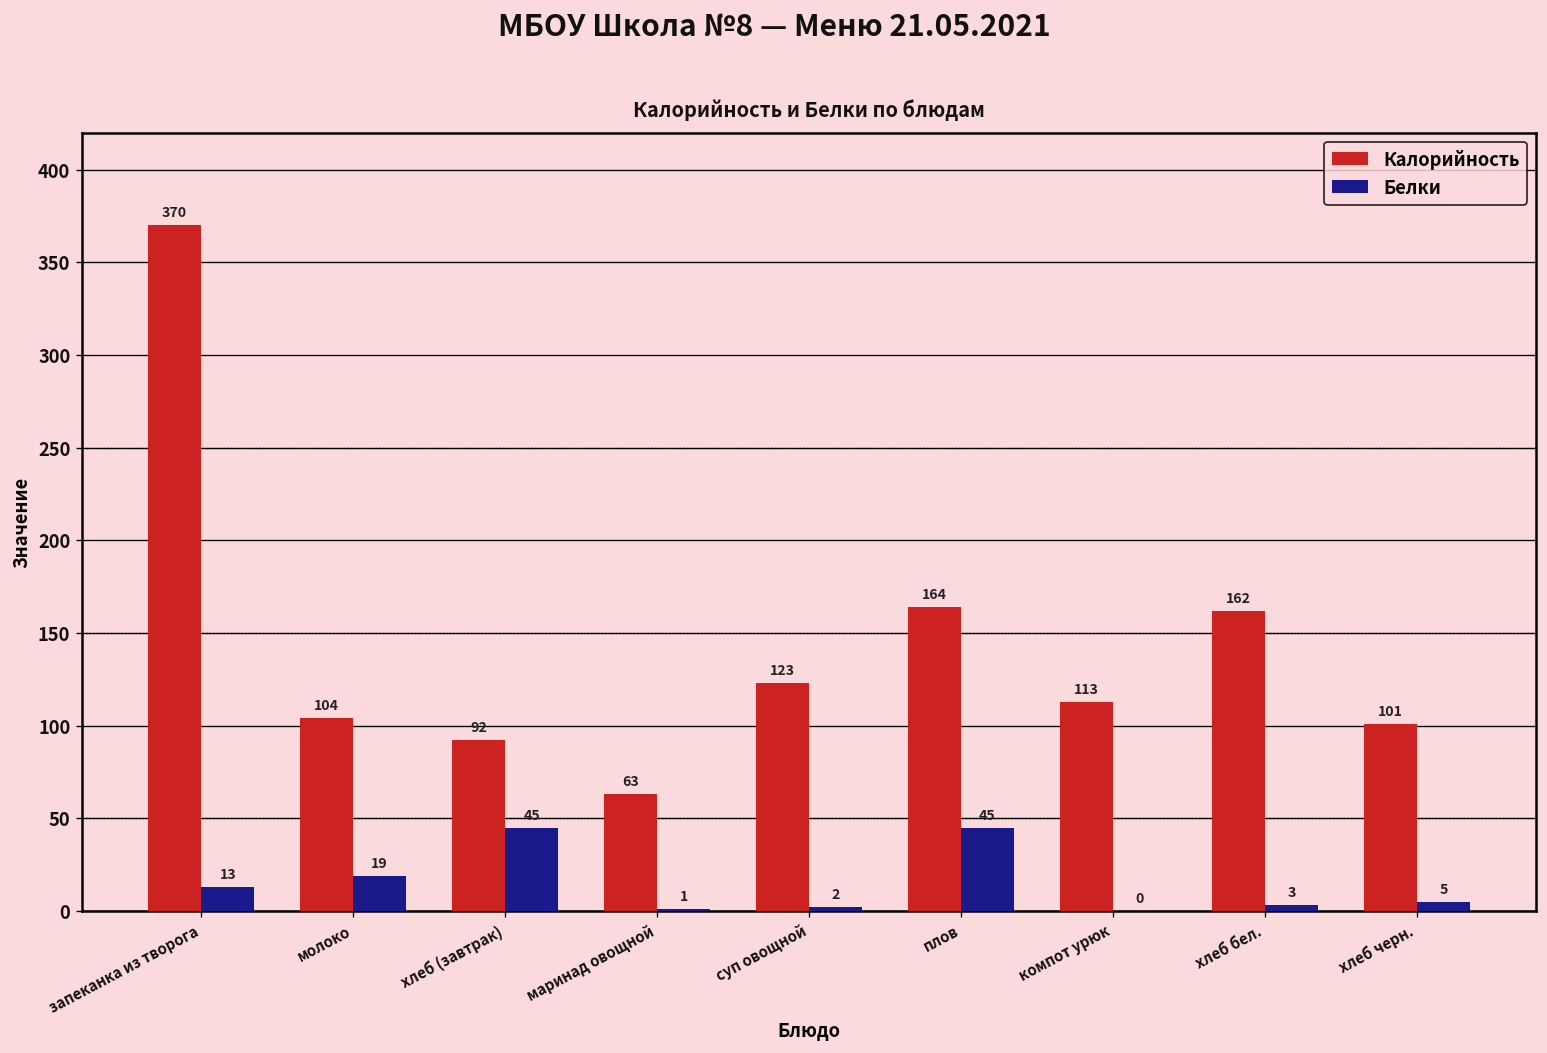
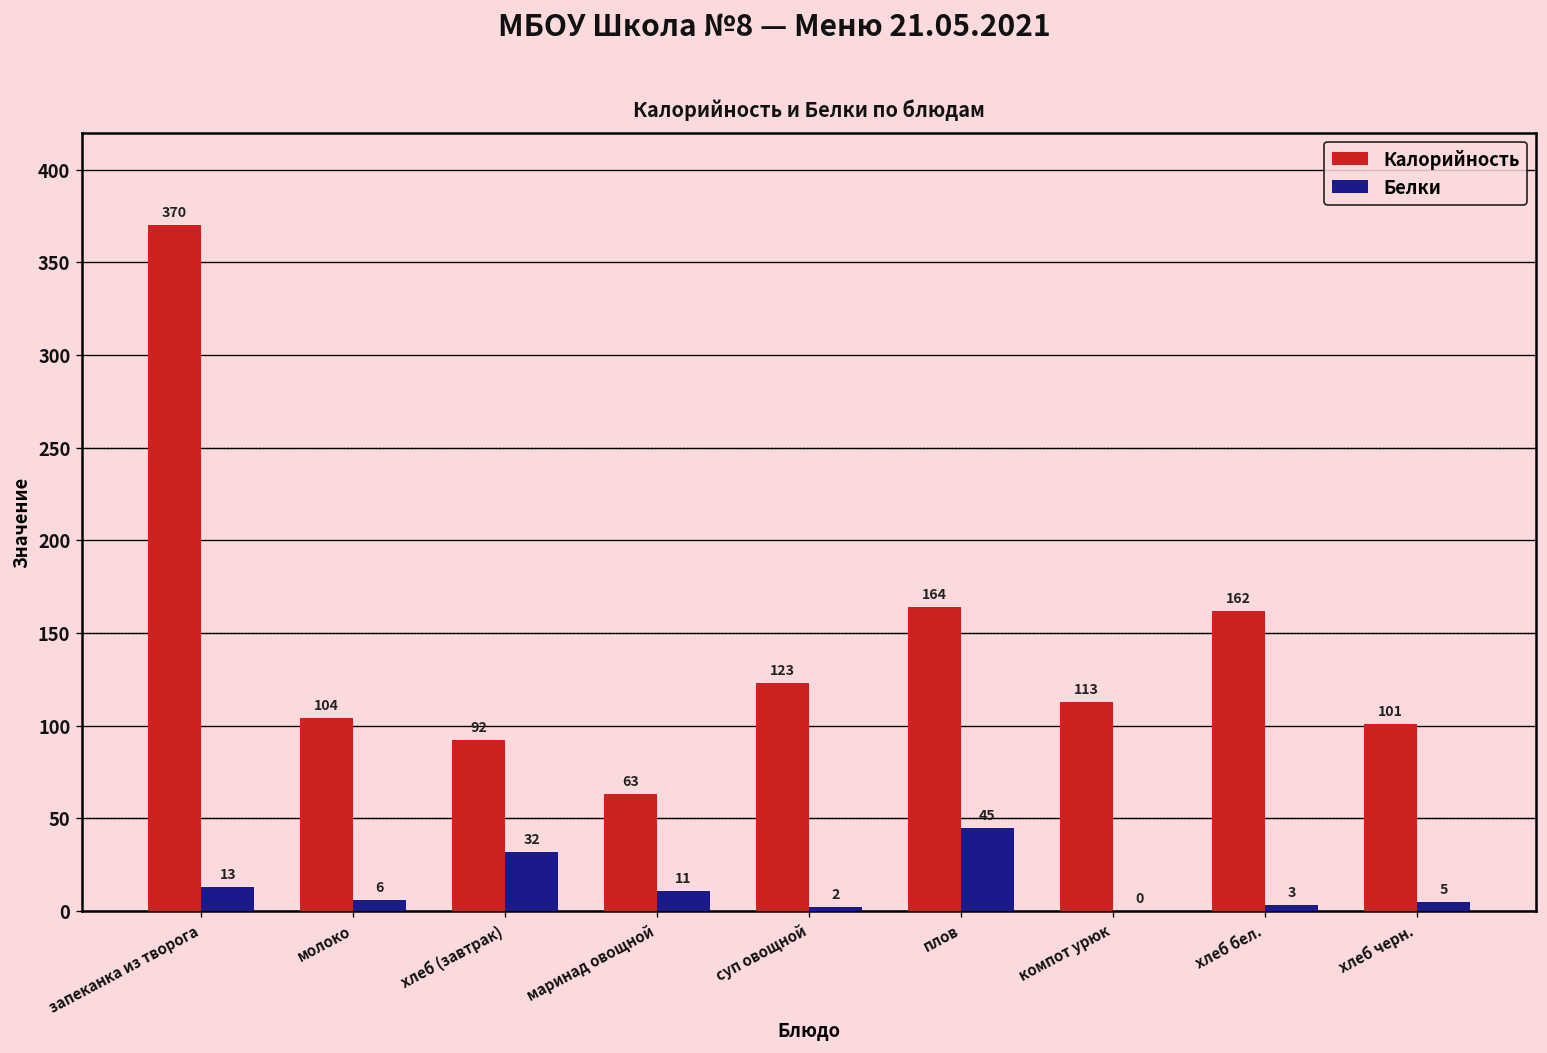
  {
    "Калорийность": {
      "запеканка из творога": 370,
      "молоко": 104,
      "хлеб (завтрак)": 92,
      "маринад овощной": 63,
      "суп овощной": 123,
      "плов": 164,
      "компот урюк": 113,
      "хлеб бел.": 162,
      "хлеб черн.": 101
    },
    "Белки": {
      "запеканка из творога": 13,
-     "молоко": 19,
-     "хлеб (завтрак)": 45,
-     "маринад овощной": 1,
+     "молоко": 6,
+     "хлеб (завтрак)": 32,
+     "маринад овощной": 11,
      "суп овощной": 2,
      "плов": 45,
      "компот урюк": 0,
      "хлеб бел.": 3,
      "хлеб черн.": 5
    }
  }
